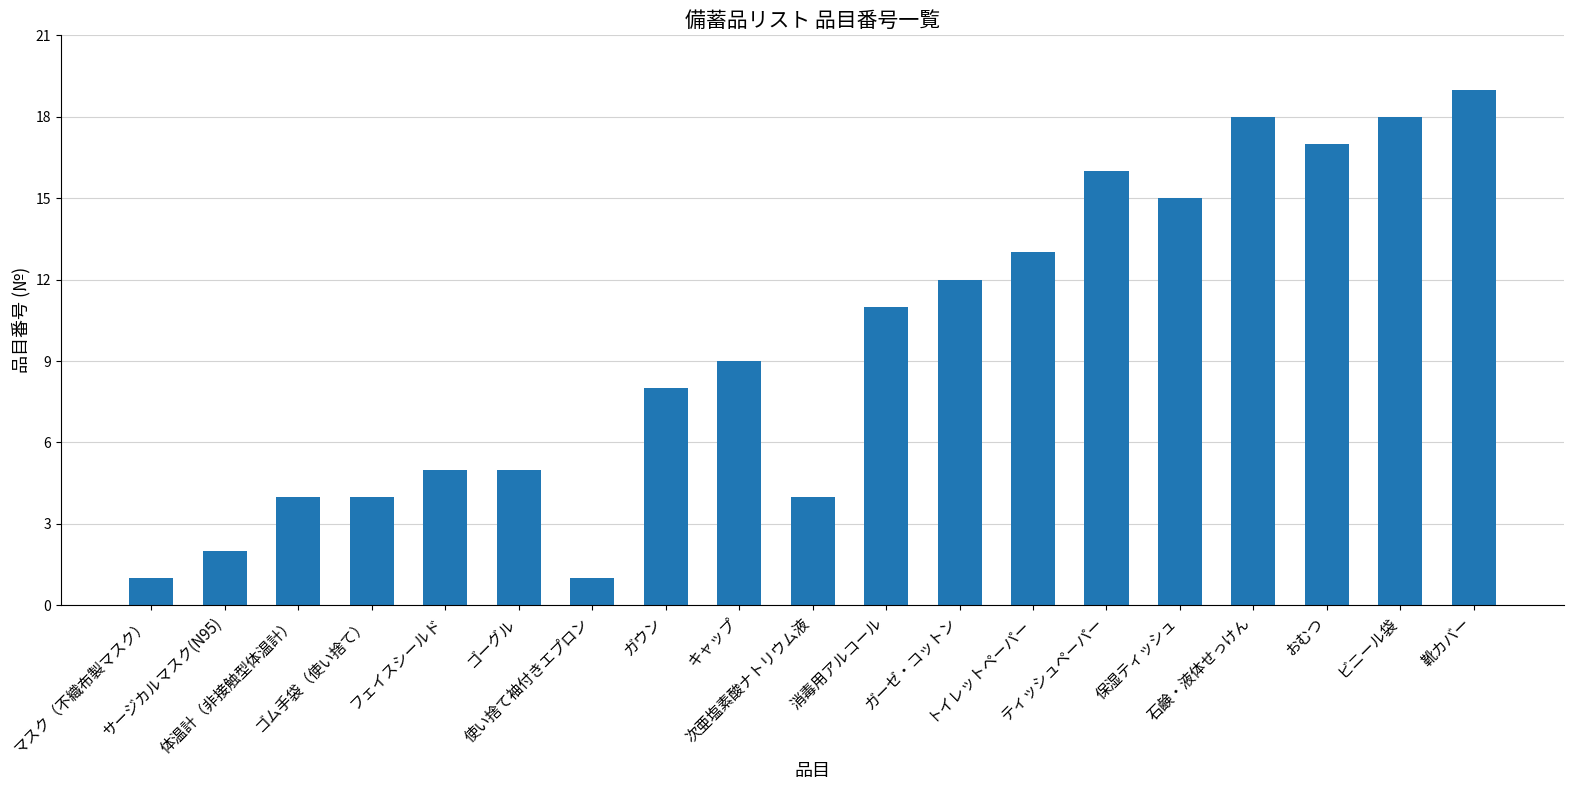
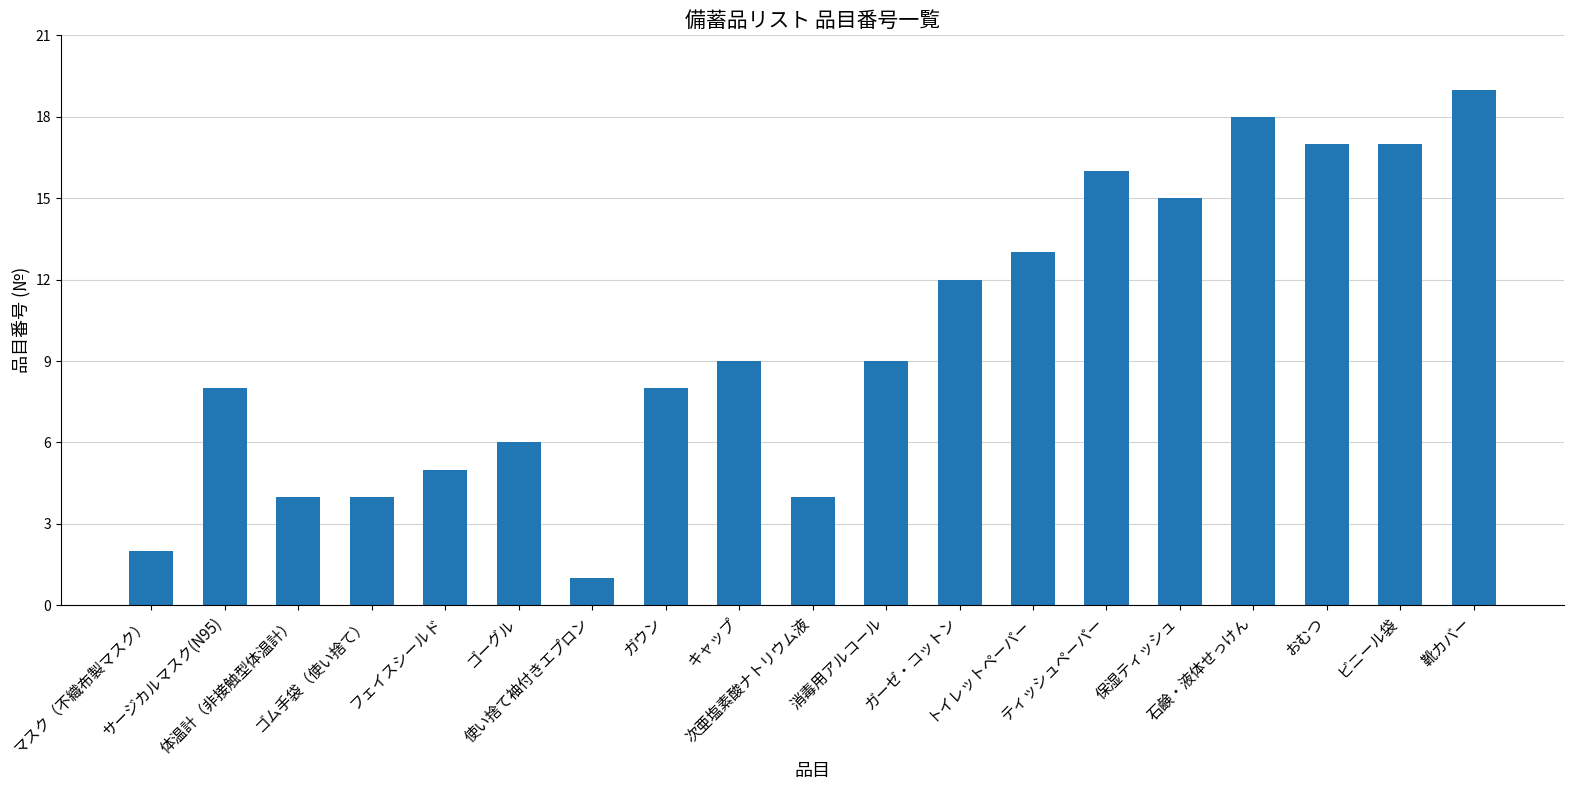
  {
-   "マスク（不織布製マスク）": 1,
-   "サージカルマスク(N95)": 2,
+   "マスク（不織布製マスク）": 2,
+   "サージカルマスク(N95)": 8,
    "体温計（非接触型体温計）": 4,
    "ゴム手袋（使い捨て）": 4,
    "フェイスシールド": 5,
-   "ゴーグル": 5,
+   "ゴーグル": 6,
    "使い捨て袖付きエプロン": 1,
    "ガウン": 8,
    "キャップ": 9,
    "次亜塩素酸ナトリウム液": 4,
-   "消毒用アルコール": 11,
+   "消毒用アルコール": 9,
    "ガーゼ・コットン": 12,
    "トイレットペーパー": 13,
    "ティッシュペーパー": 16,
    "保湿ティッシュ": 15,
    "石鹸・液体せっけん": 18,
    "おむつ": 17,
-   "ビニール袋": 18,
+   "ビニール袋": 17,
    "靴カバー": 19
  }
